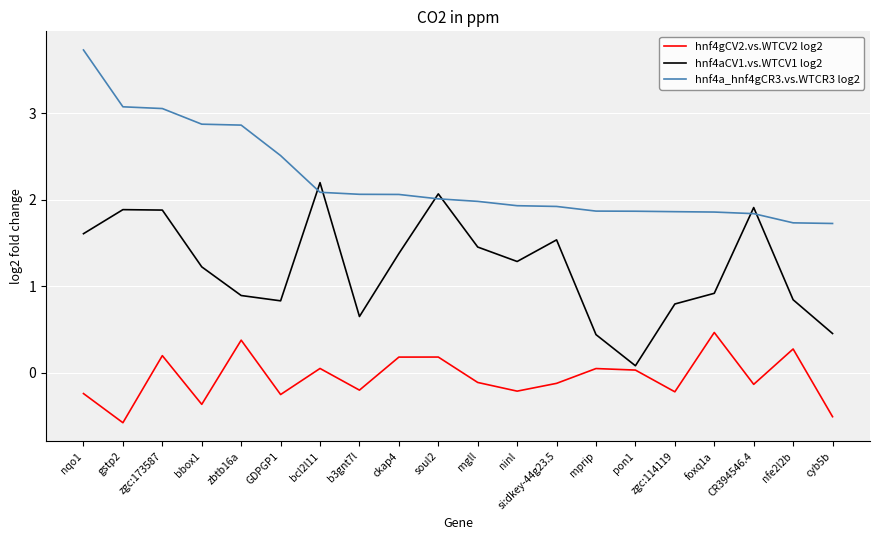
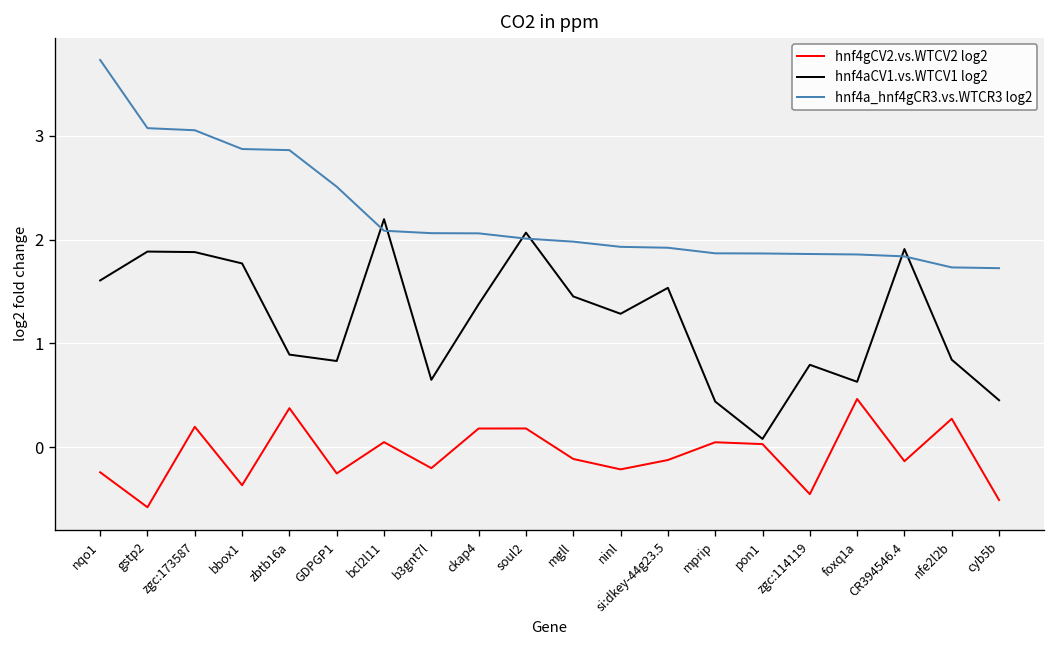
  {
    "hnf4gCV2.vs.WTCV2 log2": {
      "nqo1": -0.2,
      "gstp2": -0.6,
      "zgc:173587": 0.2,
      "bbox1": -0.4,
      "zbtb16a": 0.4,
      "GDPGP1": -0.3,
      "bcl2l11": 0.0,
      "b3gnt7l": -0.2,
      "ckap4": 0.2,
      "soul2": 0.2,
      "mgll": -0.1,
      "ninl": -0.2,
      "si:dkey-44g23.5": -0.1,
      "mprip": 0.0,
      "pon1": 0.0,
-     "zgc:114119": -0.2,
+     "zgc:114119": -0.5,
      "foxq1a": 0.5,
      "CR394546.4": -0.1,
      "nfe2l2b": 0.3,
      "cyb5b": -0.5
    },
    "hnf4aCV1.vs.WTCV1 log2": {
      "nqo1": 1.6,
      "gstp2": 1.9,
      "zgc:173587": 1.9,
-     "bbox1": 1.2,
+     "bbox1": 1.8,
      "zbtb16a": 0.9,
      "GDPGP1": 0.8,
      "bcl2l11": 2.2,
      "b3gnt7l": 0.6,
      "ckap4": 1.4,
      "soul2": 2.1,
      "mgll": 1.5,
      "ninl": 1.3,
      "si:dkey-44g23.5": 1.5,
      "mprip": 0.4,
      "pon1": 0.1,
      "zgc:114119": 0.8,
-     "foxq1a": 0.9,
+     "foxq1a": 0.6,
      "CR394546.4": 1.9,
      "nfe2l2b": 0.8,
      "cyb5b": 0.5
    },
    "hnf4a_hnf4gCR3.vs.WTCR3 log2": {
      "nqo1": 3.7,
      "gstp2": 3.1,
      "zgc:173587": 3.1,
      "bbox1": 2.9,
      "zbtb16a": 2.9,
      "GDPGP1": 2.5,
      "bcl2l11": 2.1,
      "b3gnt7l": 2.1,
      "ckap4": 2.1,
      "soul2": 2.0,
      "mgll": 2.0,
      "ninl": 1.9,
      "si:dkey-44g23.5": 1.9,
      "mprip": 1.9,
      "pon1": 1.9,
      "zgc:114119": 1.9,
      "foxq1a": 1.9,
      "CR394546.4": 1.8,
      "nfe2l2b": 1.7,
      "cyb5b": 1.7
    }
  }
